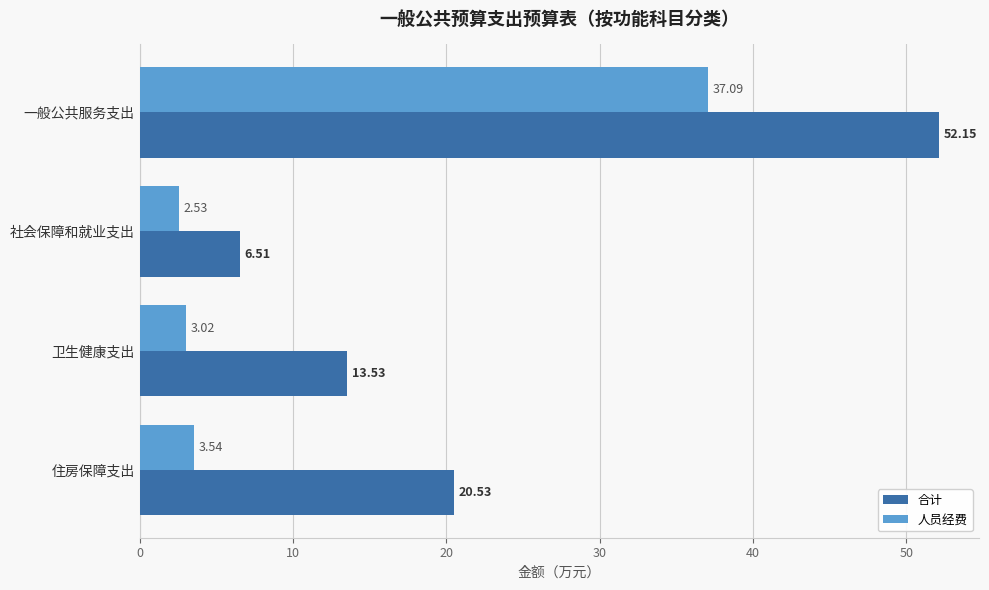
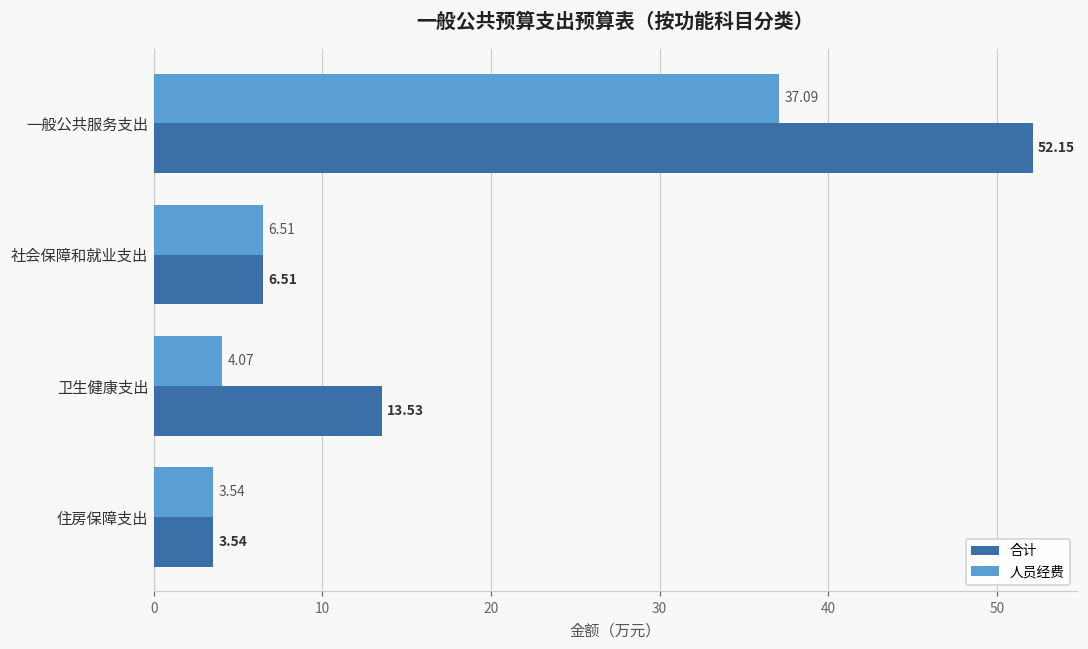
  {
    "合计": {
      "一般公共服务支出": 52.15,
      "社会保障和就业支出": 6.51,
      "卫生健康支出": 13.53,
-     "住房保障支出": 20.53
+     "住房保障支出": 3.54
    },
    "人员经费": {
      "一般公共服务支出": 37.09,
-     "社会保障和就业支出": 2.53,
-     "卫生健康支出": 3.02,
+     "社会保障和就业支出": 6.51,
+     "卫生健康支出": 4.07,
      "住房保障支出": 3.54
    }
  }
